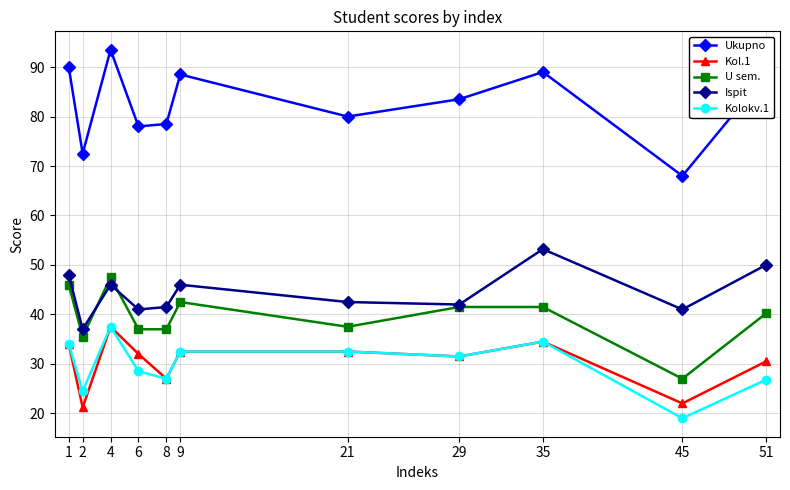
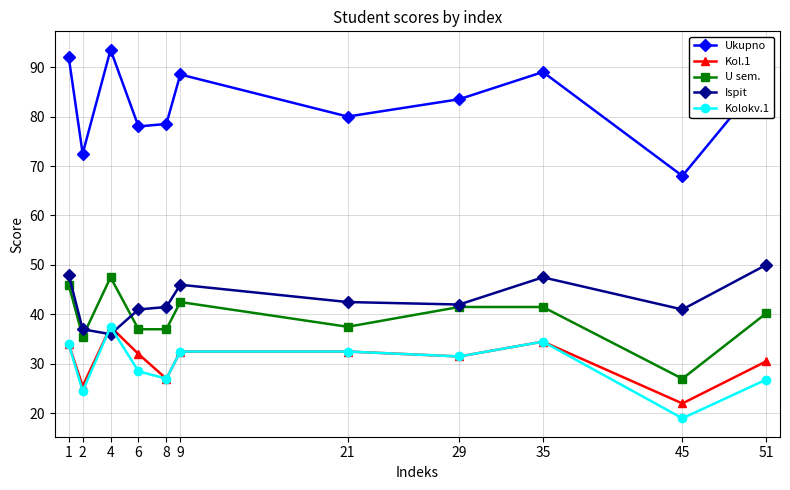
  {
    "Ukupno": {
-     "1": 90,
+     "1": 92,
      "2": 73,
      "4": 94,
      "6": 78,
      "8": 79,
      "9": 89,
      "21": 80,
      "29": 84,
      "35": 89,
      "45": 68
    },
    "Kol.1": {
-     "2": 21,
+     "2": 26,
      "6": 32,
      "45": 22,
      "51": 31
    },
    "U sem.": {
      "1": 46,
      "2": 36,
      "4": 48,
      "6": 37,
      "8": 37,
      "9": 43,
      "21": 38,
      "35": 42,
      "45": 27,
      "51": 40
    },
    "Ispit": {
      "1": 48,
      "2": 37,
-     "4": 46,
+     "4": 36,
      "6": 41,
      "8": 42,
      "9": 46,
      "21": 43,
-     "35": 53,
+     "35": 48,
      "45": 41,
      "51": 50
    },
    "Kolokv.1": {
      "2": 25,
      "6": 29,
      "45": 19,
      "51": 27
    }
  }
